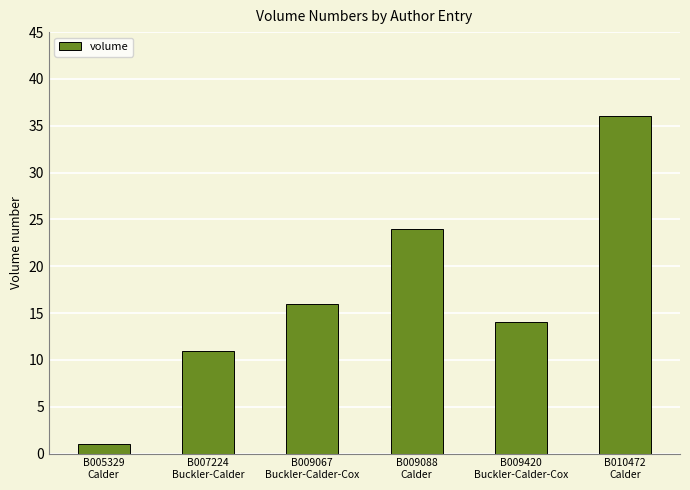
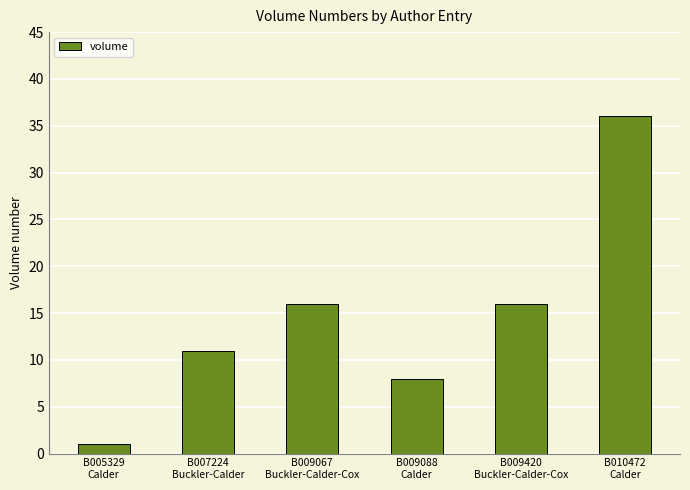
  {
    "B005329 Calder": 1,
    "B007224 Buckler-Calder": 11,
    "B009067 Buckler-Calder-Cox": 16,
-   "B009088 Calder": 24,
-   "B009420 Buckler-Calder-Cox": 14,
+   "B009088 Calder": 8,
+   "B009420 Buckler-Calder-Cox": 16,
    "B010472 Calder": 36
  }
